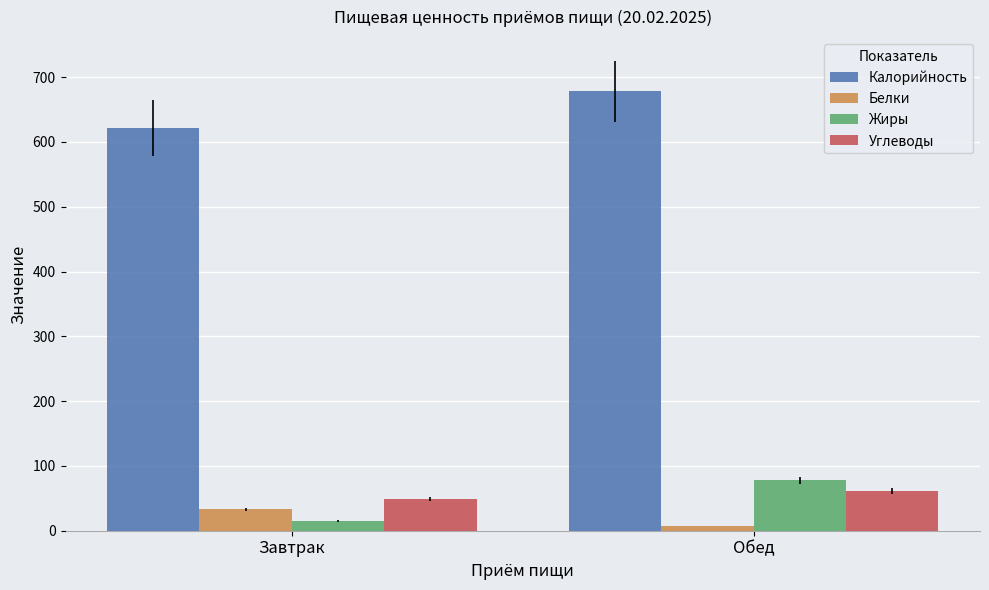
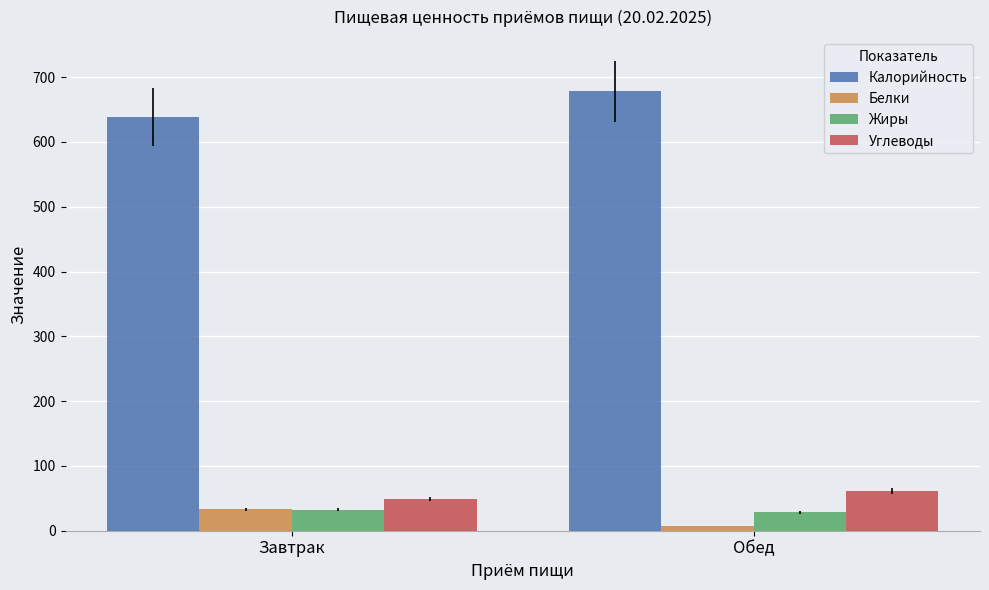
  {
    "Калорийность": {
-     "Завтрак": 620,
+     "Завтрак": 640,
      "Обед": 680
    },
    "Белки": {
      "Завтрак": 30,
      "Обед": 10
    },
    "Жиры": {
-     "Завтрак": 20,
-     "Обед": 80
+     "Завтрак": 30,
+     "Обед": 30
    },
    "Углеводы": {
      "Завтрак": 50,
      "Обед": 60
    }
  }
